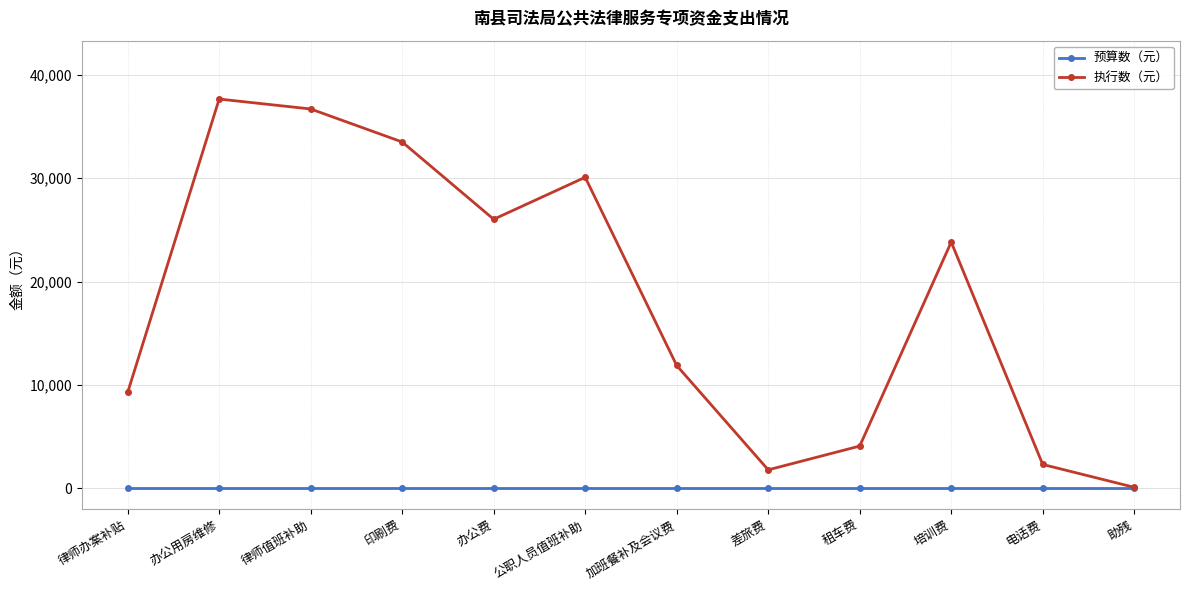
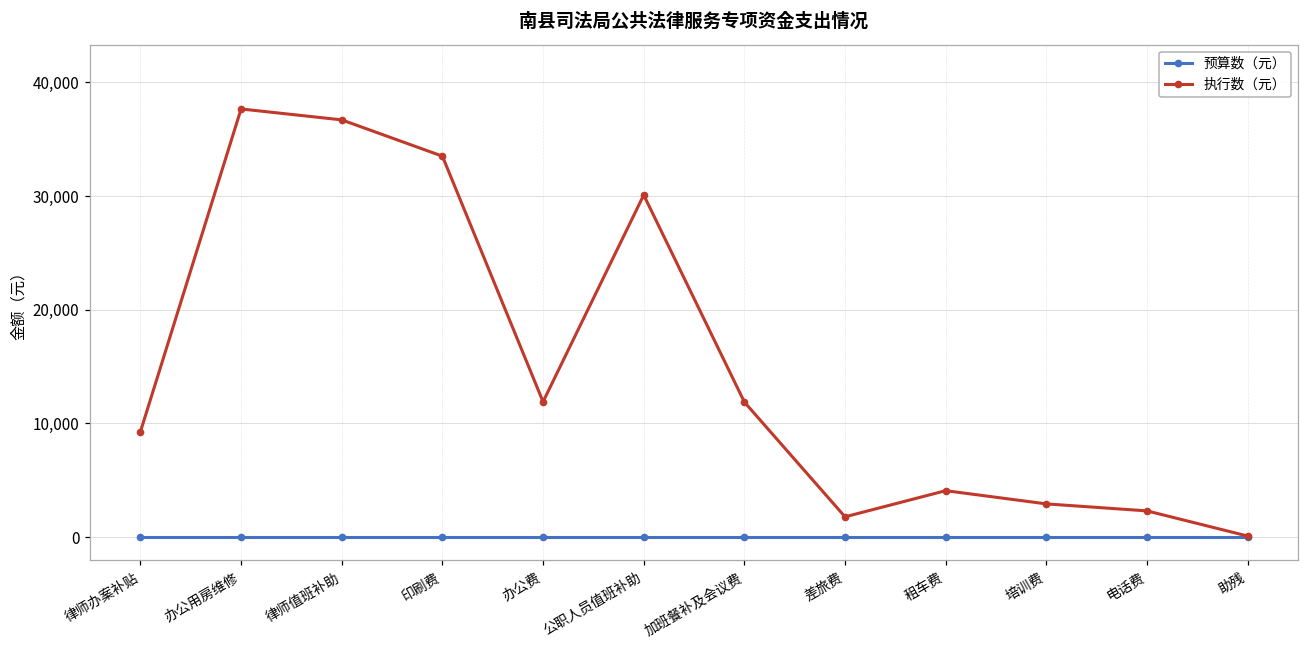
  {
    "预算数（元）": {
      "律师办案补贴": "0",
      "办公用房维修": "0",
      "律师值班补助": "0",
      "印刷费": "0",
      "办公费": "0",
      "公职人员值班补助": "0",
      "加班餐补及会议费": "0",
      "差旅费": "0",
      "租车费": "0",
      "培训费": "0",
      "电话费": "0"
    },
    "执行数（元）": {
      "律师办案补贴": "9,300",
      "办公用房维修": "37,700",
      "律师值班补助": "36,700",
      "印刷费": "33,500",
-     "办公费": "26,000",
+     "办公费": "11,900",
      "公职人员值班补助": "30,100",
      "加班餐补及会议费": "11,900",
      "差旅费": "1,800",
      "租车费": "4,100",
-     "培训费": "23,800",
+     "培训费": "2,900",
      "电话费": "2,300"
    }
  }
